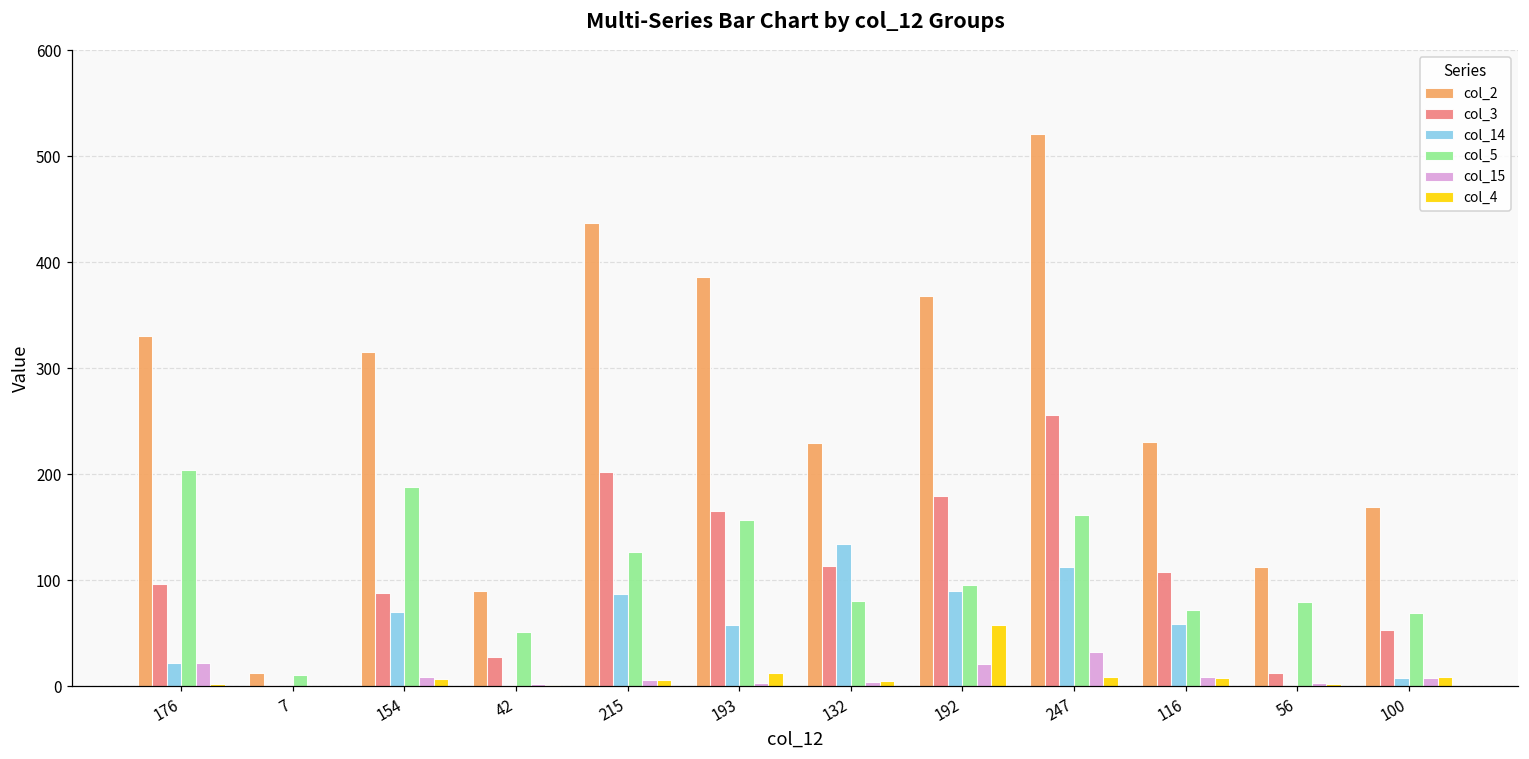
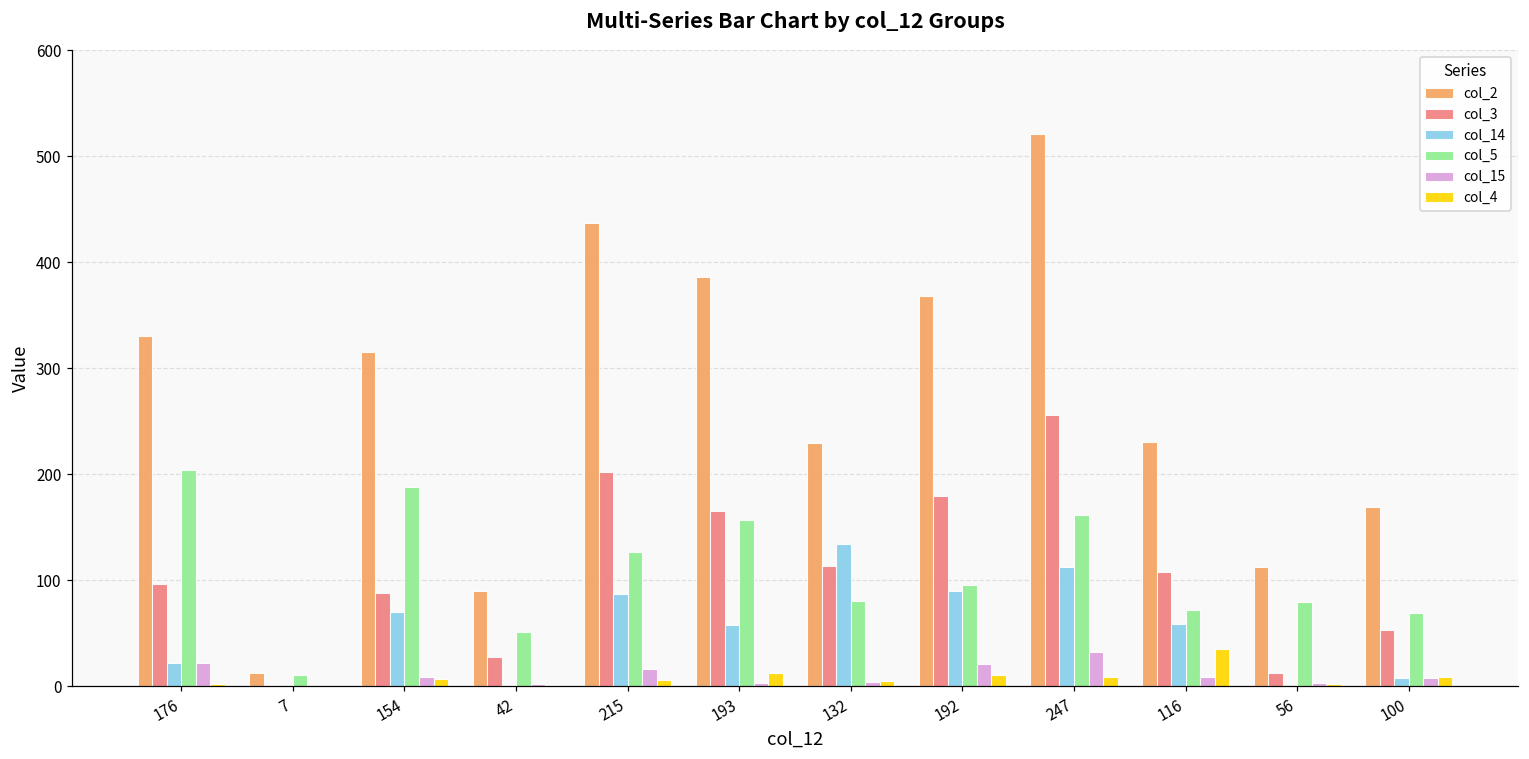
  {
    "col_14": {
      "176": 20,
      "7": 0,
      "154": 70,
      "215": 90,
      "193": 60,
      "132": 130,
      "192": 90,
      "247": 110,
      "116": 60,
      "56": 0,
      "100": 10
    },
    "col_5": {
      "176": 200,
      "7": 10,
      "154": 190,
      "42": 50,
      "215": 130,
      "193": 160,
      "132": 80,
      "192": 100,
      "247": 160,
      "116": 70,
      "56": 80,
      "100": 70
    },
    "col_15": {
      "176": 20,
      "7": 0,
      "154": 10,
-     "215": 10,
+     "215": 20,
      "193": 0,
      "132": 0,
      "192": 20,
      "247": 30,
      "116": 10,
      "56": 0,
      "100": 10
    },
    "col_4": {
      "7": 0,
      "154": 10,
      "215": 10,
      "193": 10,
      "132": 10,
-     "192": 60,
+     "192": 10,
      "247": 10,
-     "116": 10,
+     "116": 40,
      "100": 10
    }
  }
